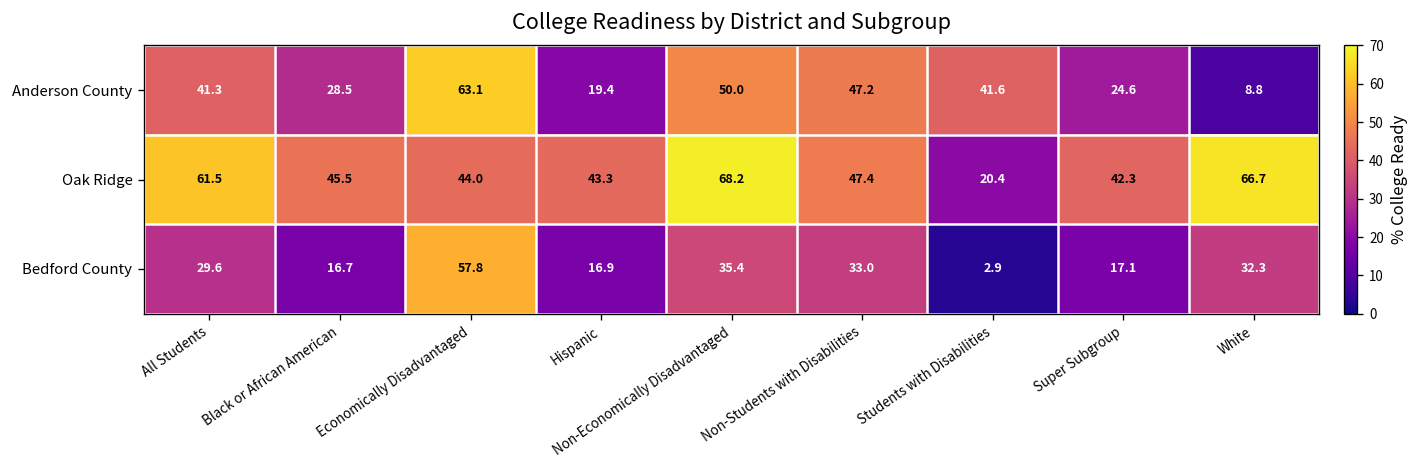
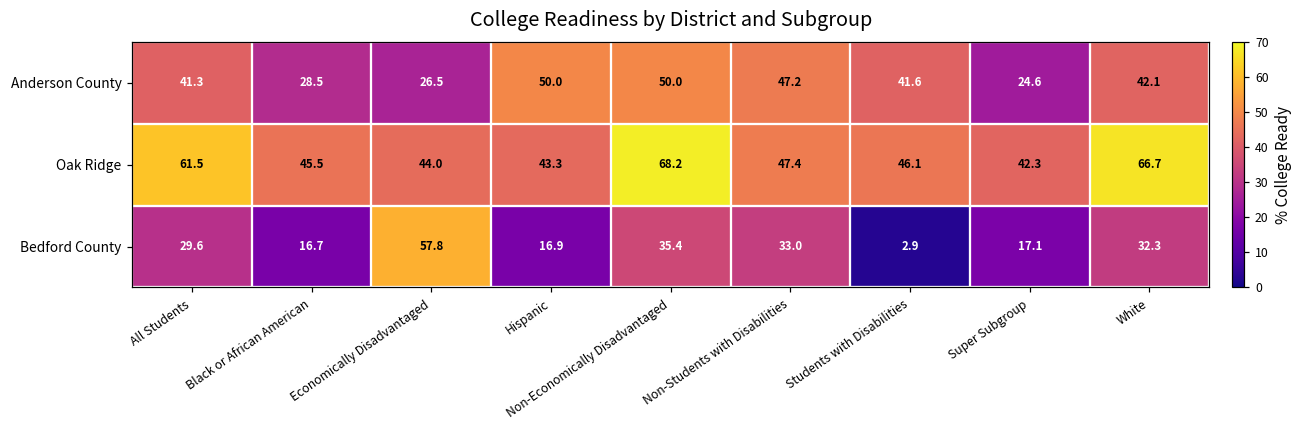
  {
    "Anderson County": {
      "All Students": 41.3,
      "Black or African American": 28.5,
-     "Economically Disadvantaged": 63.1,
-     "Hispanic": 19.4,
+     "Economically Disadvantaged": 26.5,
+     "Hispanic": 50.0,
      "Non-Economically Disadvantaged": 50.0,
      "Non-Students with Disabilities": 47.2,
      "Students with Disabilities": 41.6,
      "Super Subgroup": 24.6,
-     "White": 8.8
+     "White": 42.1
    },
    "Oak Ridge": {
      "All Students": 61.5,
      "Black or African American": 45.5,
      "Economically Disadvantaged": 44.0,
      "Hispanic": 43.3,
      "Non-Economically Disadvantaged": 68.2,
      "Non-Students with Disabilities": 47.4,
-     "Students with Disabilities": 20.4,
+     "Students with Disabilities": 46.1,
      "Super Subgroup": 42.3,
      "White": 66.7
    },
    "Bedford County": {
      "All Students": 29.6,
      "Black or African American": 16.7,
      "Economically Disadvantaged": 57.8,
      "Hispanic": 16.9,
      "Non-Economically Disadvantaged": 35.4,
      "Non-Students with Disabilities": 33.0,
      "Students with Disabilities": 2.9,
      "Super Subgroup": 17.1,
      "White": 32.3
    }
  }
